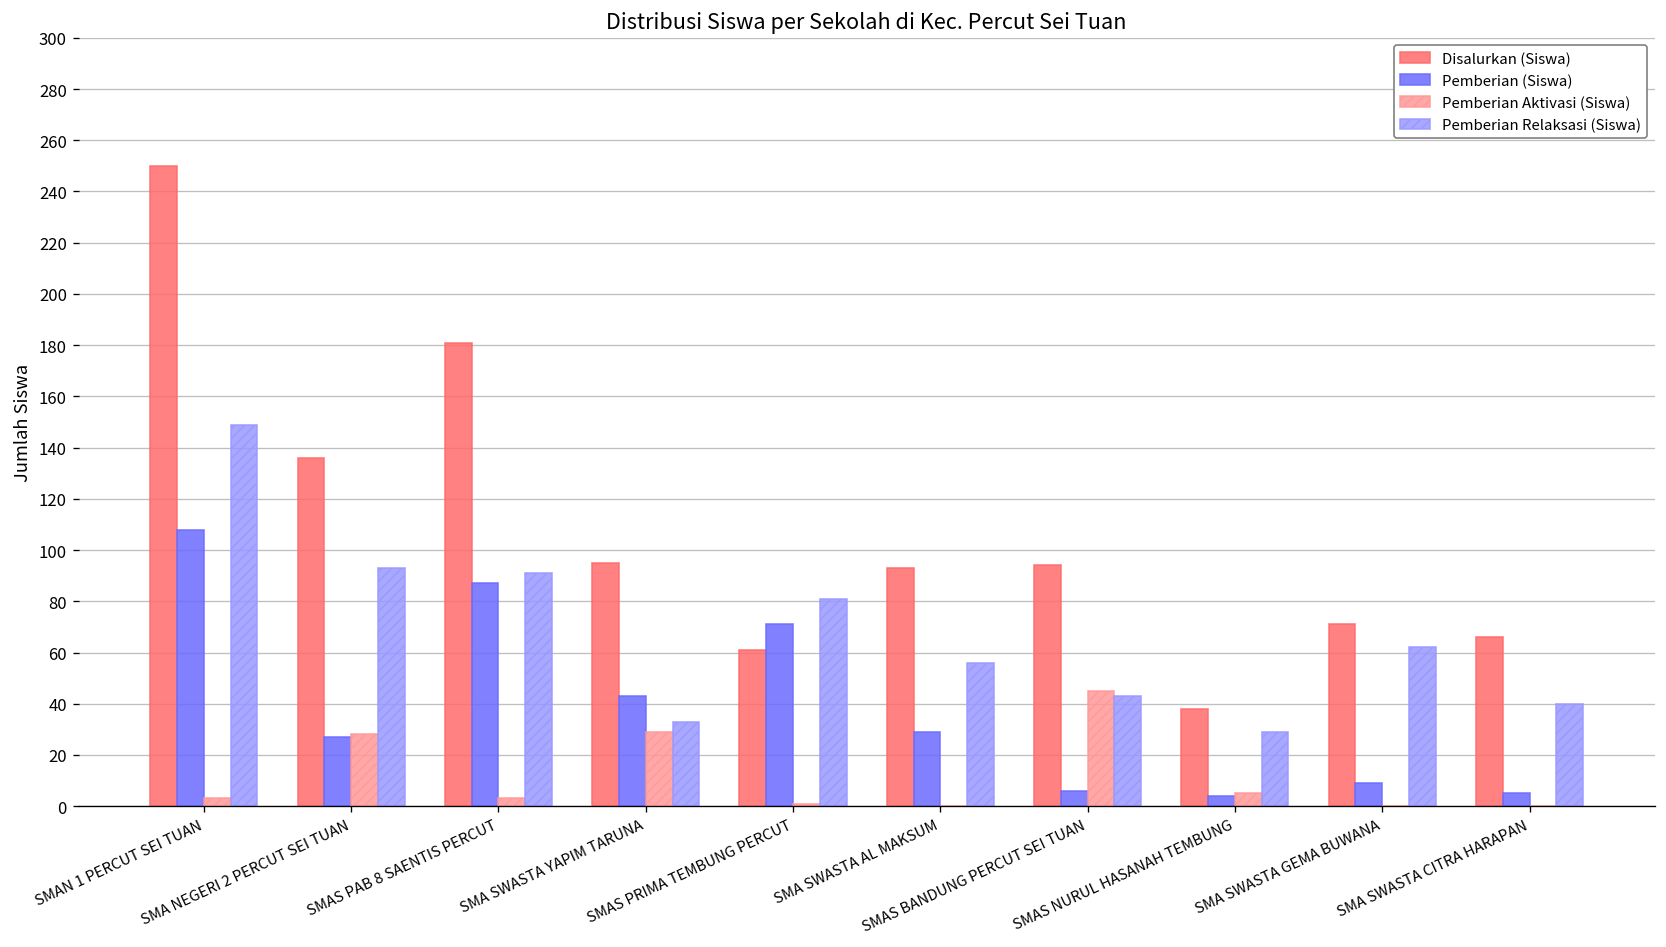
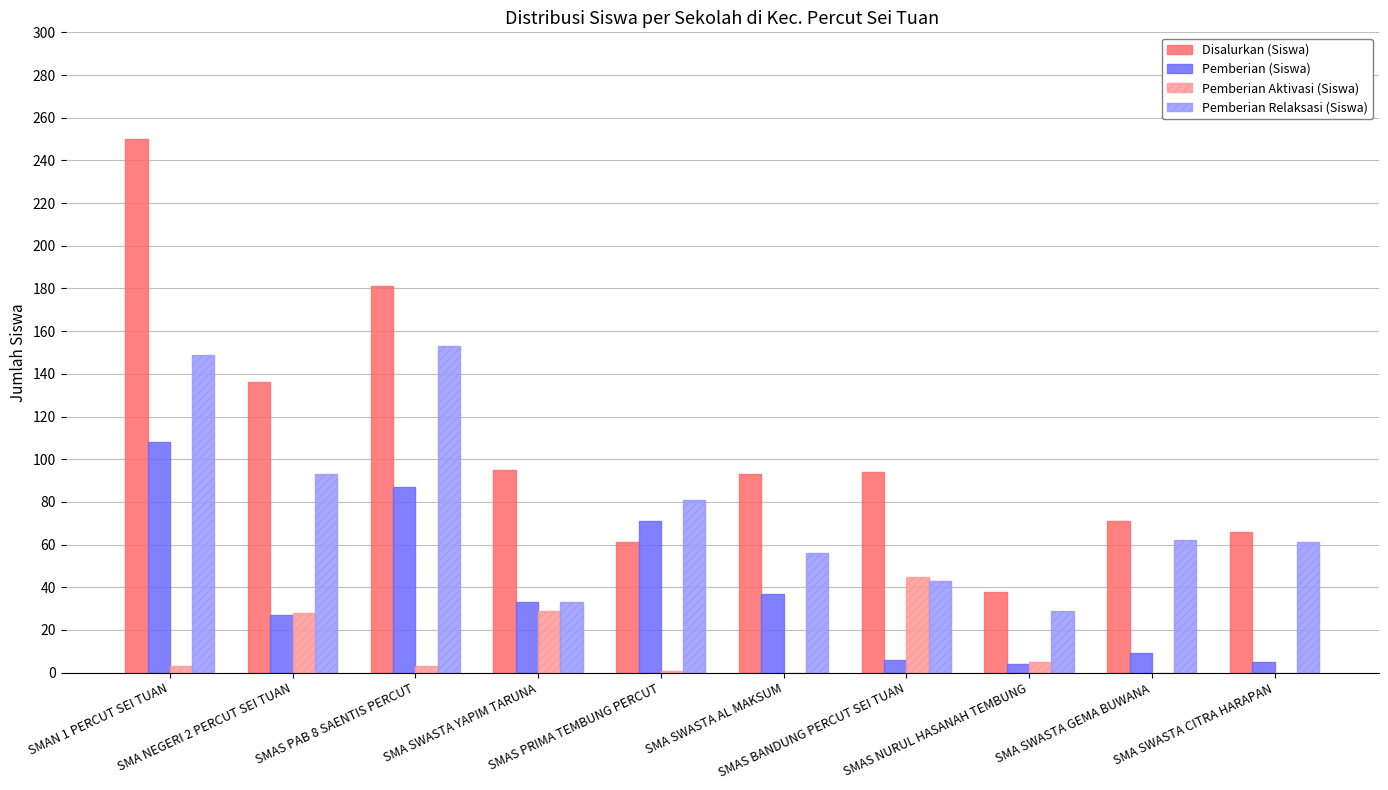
  {
    "Disalurkan (Siswa)": {
      "SMAN 1 PERCUT SEI TUAN": 250,
      "SMA NEGERI 2 PERCUT SEI TUAN": 136,
      "SMAS PAB 8 SAENTIS PERCUT": 181,
      "SMA SWASTA YAPIM TARUNA": 95,
      "SMAS PRIMA TEMBUNG PERCUT": 61,
      "SMA SWASTA AL MAKSUM": 93,
      "SMAS BANDUNG PERCUT SEI TUAN": 94,
      "SMAS NURUL HASANAH TEMBUNG": 38,
      "SMA SWASTA GEMA BUWANA": 71,
      "SMA SWASTA CITRA HARAPAN": 66
    },
    "Pemberian (Siswa)": {
      "SMAN 1 PERCUT SEI TUAN": 108,
      "SMA NEGERI 2 PERCUT SEI TUAN": 27,
      "SMAS PAB 8 SAENTIS PERCUT": 87,
-     "SMA SWASTA YAPIM TARUNA": 43,
+     "SMA SWASTA YAPIM TARUNA": 33,
      "SMAS PRIMA TEMBUNG PERCUT": 71,
-     "SMA SWASTA AL MAKSUM": 29,
+     "SMA SWASTA AL MAKSUM": 37,
      "SMAS BANDUNG PERCUT SEI TUAN": 6,
      "SMAS NURUL HASANAH TEMBUNG": 4,
      "SMA SWASTA GEMA BUWANA": 9,
      "SMA SWASTA CITRA HARAPAN": 5
    },
    "Pemberian Aktivasi (Siswa)": {
      "SMAN 1 PERCUT SEI TUAN": 3,
      "SMA NEGERI 2 PERCUT SEI TUAN": 28,
      "SMAS PAB 8 SAENTIS PERCUT": 3,
      "SMA SWASTA YAPIM TARUNA": 29,
      "SMA SWASTA AL MAKSUM": 0,
      "SMAS BANDUNG PERCUT SEI TUAN": 45,
      "SMAS NURUL HASANAH TEMBUNG": 5,
      "SMA SWASTA GEMA BUWANA": 0,
      "SMA SWASTA CITRA HARAPAN": 0
    },
    "Pemberian Relaksasi (Siswa)": {
      "SMAN 1 PERCUT SEI TUAN": 149,
      "SMA NEGERI 2 PERCUT SEI TUAN": 93,
-     "SMAS PAB 8 SAENTIS PERCUT": 91,
+     "SMAS PAB 8 SAENTIS PERCUT": 153,
      "SMA SWASTA YAPIM TARUNA": 33,
      "SMAS PRIMA TEMBUNG PERCUT": 81,
      "SMA SWASTA AL MAKSUM": 56,
      "SMAS BANDUNG PERCUT SEI TUAN": 43,
      "SMAS NURUL HASANAH TEMBUNG": 29,
      "SMA SWASTA GEMA BUWANA": 62,
-     "SMA SWASTA CITRA HARAPAN": 40
+     "SMA SWASTA CITRA HARAPAN": 61
    }
  }
